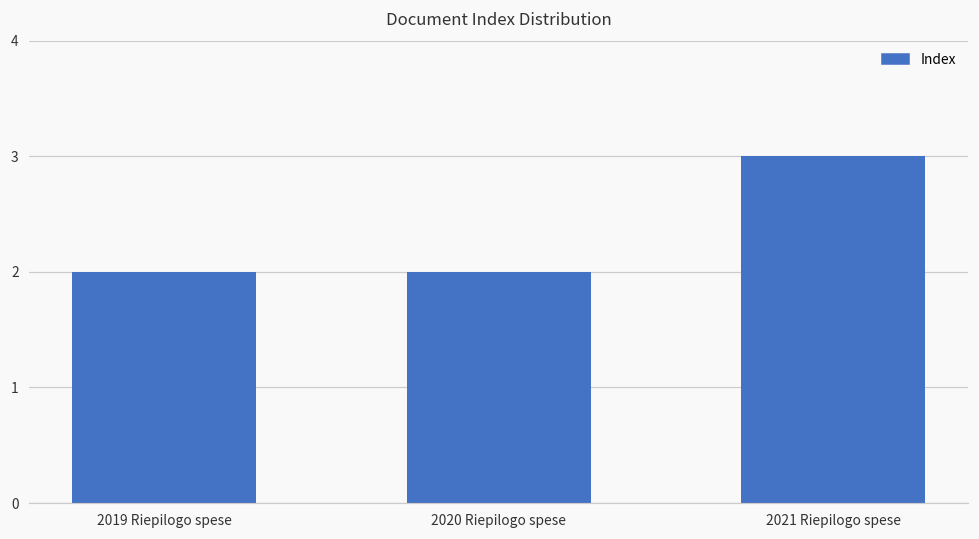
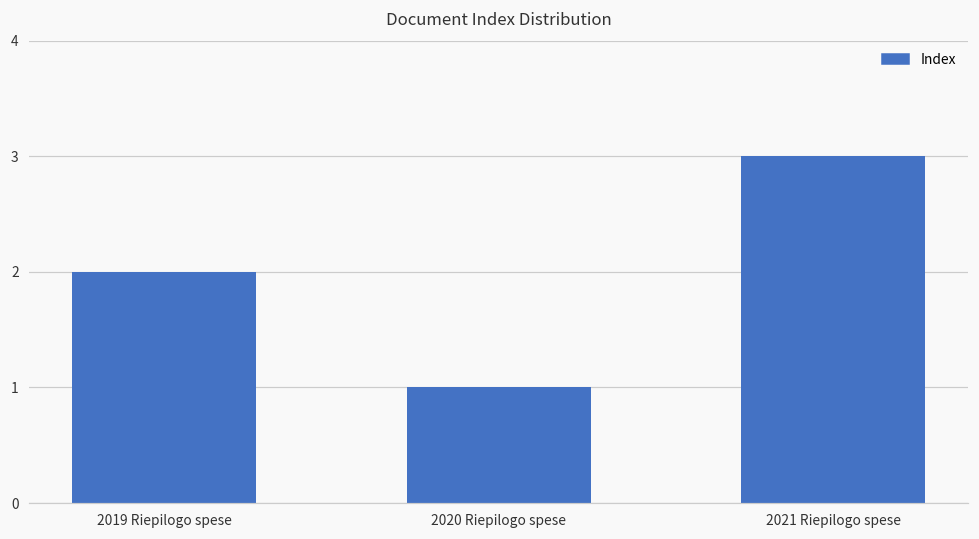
  {
    "2019 Riepilogo spese": 2,
-   "2020 Riepilogo spese": 2,
+   "2020 Riepilogo spese": 1,
    "2021 Riepilogo spese": 3
  }
